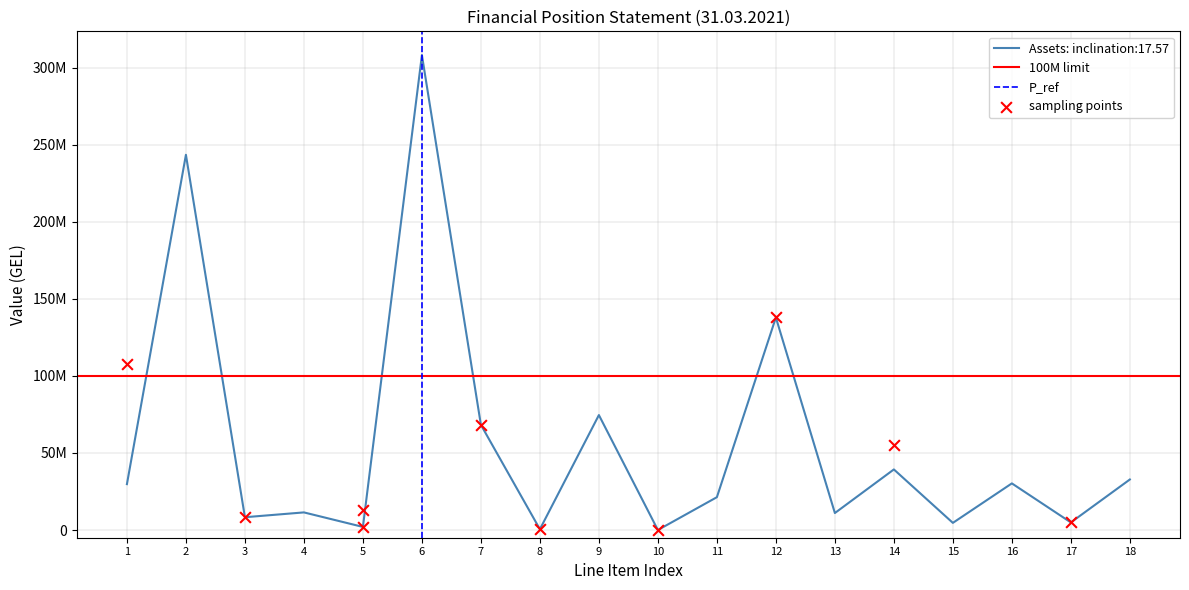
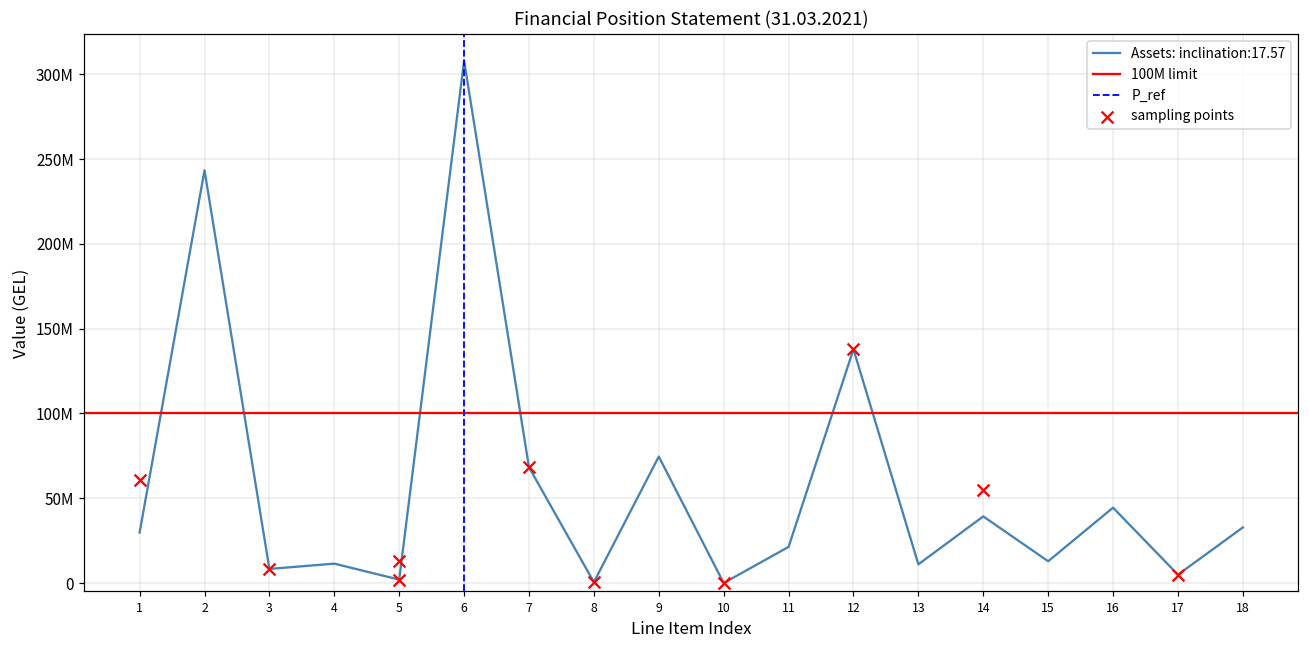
  {
    "sampling points": {
-     "1": 107000000
+     "1": 61000000
    },
    "Assets: inclination:17.57": {
      "1": 30000000,
      "2": 243000000,
      "4": 11000000,
      "6": 308000000,
      "9": 75000000,
      "11": 21000000,
      "13": 11000000,
      "14": 39000000,
-     "15": 5000000,
-     "16": 30000000,
+     "15": 13000000,
+     "16": 44000000,
      "18": 33000000
    }
  }
